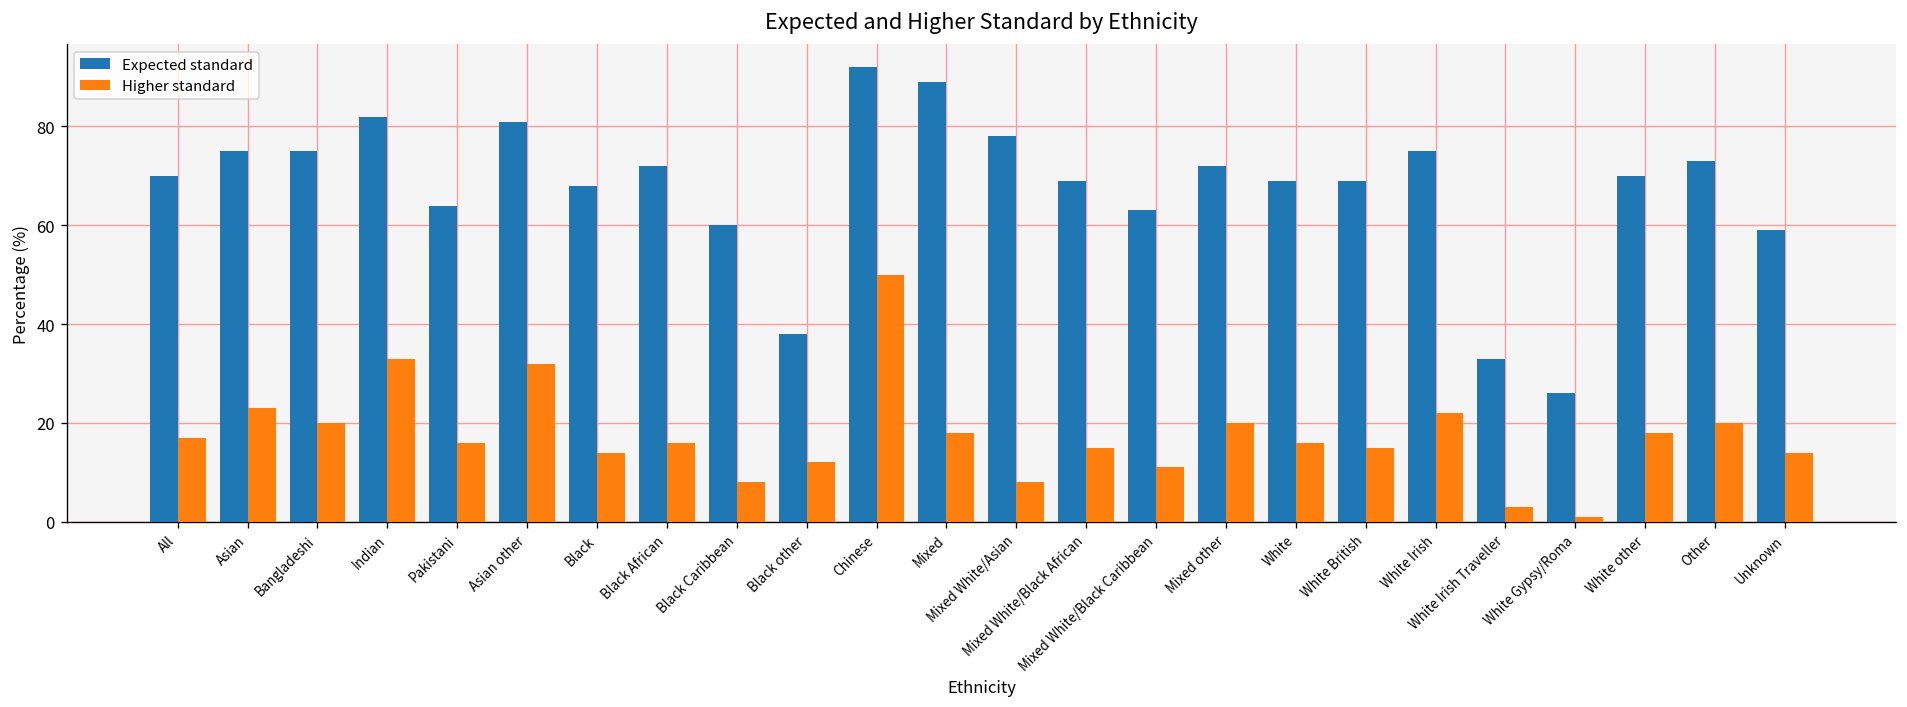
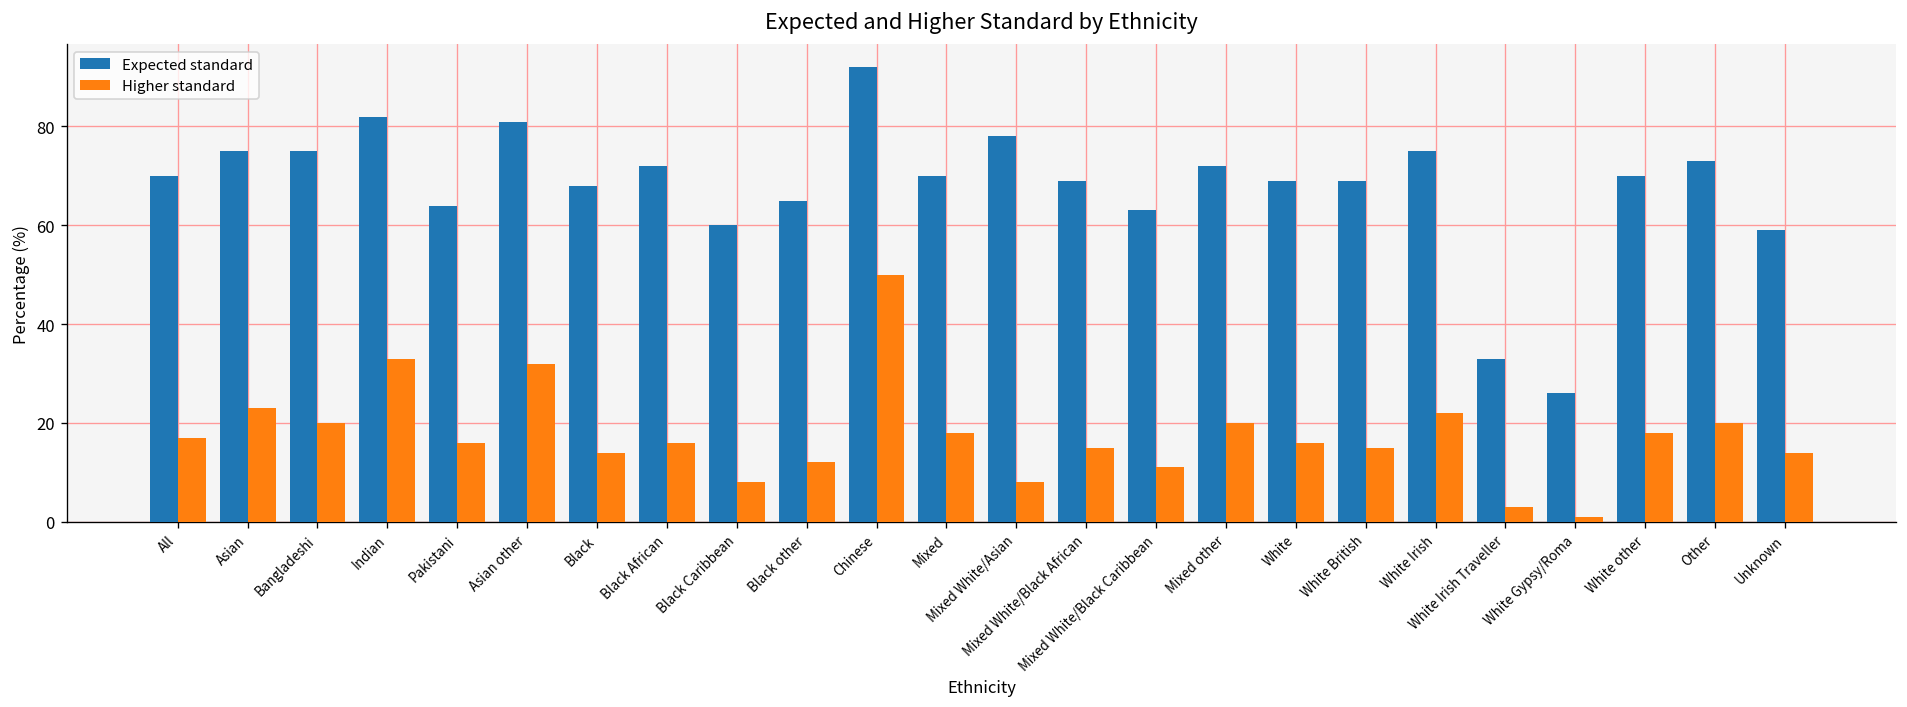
  {
    "Expected standard": {
      "All": 70,
      "Asian": 75,
      "Bangladeshi": 75,
      "Indian": 82,
      "Pakistani": 64,
      "Asian other": 81,
      "Black": 68,
      "Black African": 72,
      "Black Caribbean": 60,
-     "Black other": 38,
+     "Black other": 65,
      "Chinese": 92,
-     "Mixed": 89,
+     "Mixed": 70,
      "Mixed White/Asian": 78,
      "Mixed White/Black African": 69,
      "Mixed White/Black Caribbean": 63,
      "Mixed other": 72,
      "White": 69,
      "White British": 69,
      "White Irish": 75,
      "White Irish Traveller": 33,
      "White Gypsy/Roma": 26,
      "White other": 70,
      "Other": 73,
      "Unknown": 59
    },
    "Higher standard": {
      "All": 17,
      "Asian": 23,
      "Bangladeshi": 20,
      "Indian": 33,
      "Pakistani": 16,
      "Asian other": 32,
      "Black": 14,
      "Black African": 16,
      "Black Caribbean": 8,
      "Black other": 12,
      "Chinese": 50,
      "Mixed": 18,
      "Mixed White/Asian": 8,
      "Mixed White/Black African": 15,
      "Mixed White/Black Caribbean": 11,
      "Mixed other": 20,
      "White": 16,
      "White British": 15,
      "White Irish": 22,
      "White Irish Traveller": 3,
      "White Gypsy/Roma": 1,
      "White other": 18,
      "Other": 20,
      "Unknown": 14
    }
  }
